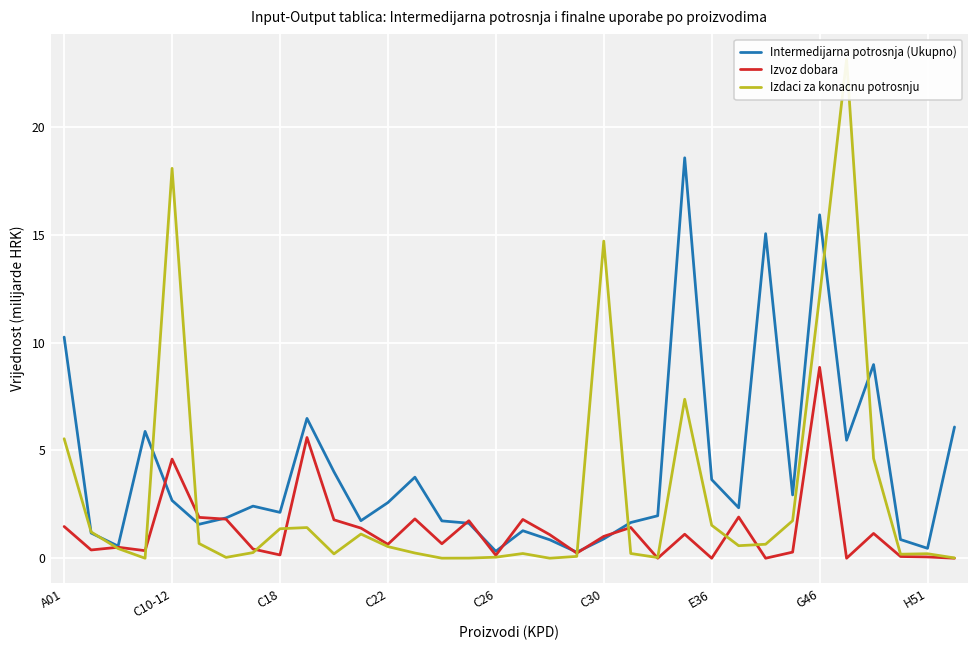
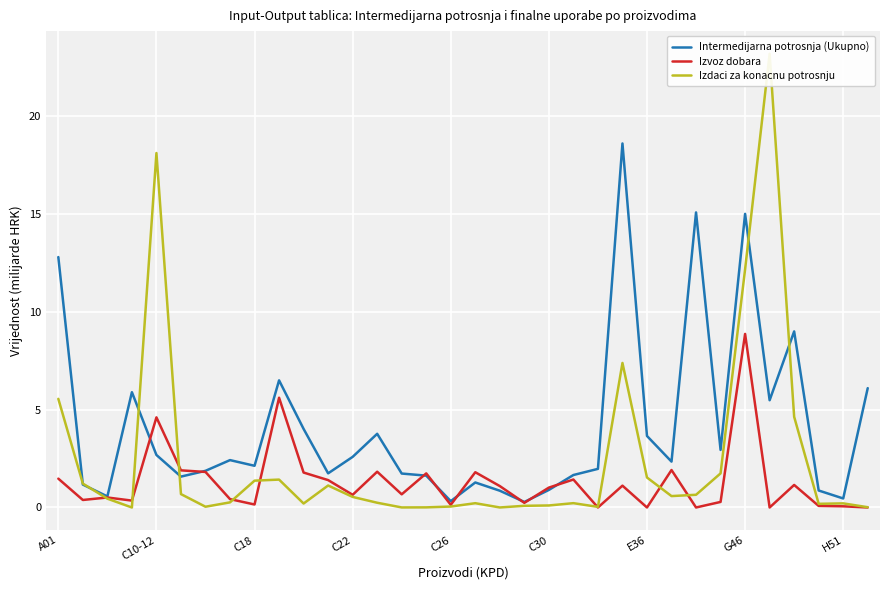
  {
    "Intermedijarna potrosnja (Ukupno)": {
-     "A01": 10.3,
+     "A01": 12.8,
      "C10-12": 2.7,
      "C18": 2.1,
      "C22": 2.6,
      "C26": 0.3,
      "E36": 3.7,
-     "G46": 15.9,
+     "G46": 15.0,
      "H51": 0.5
    },
    "Izvoz dobara": {
      "A01": 1.5,
      "C10-12": 4.6,
      "C18": 0.2,
      "E36": 0.0,
      "G46": 8.9,
      "H51": 0.1
    },
    "Izdaci za konacnu potrosnju": {
      "A01": 5.5,
      "C10-12": 18.1,
      "C18": 1.4,
-     "C30": 14.7,
+     "C30": 0.1,
      "E36": 1.5,
      "G46": 12.2,
      "H51": 0.2
    }
  }
